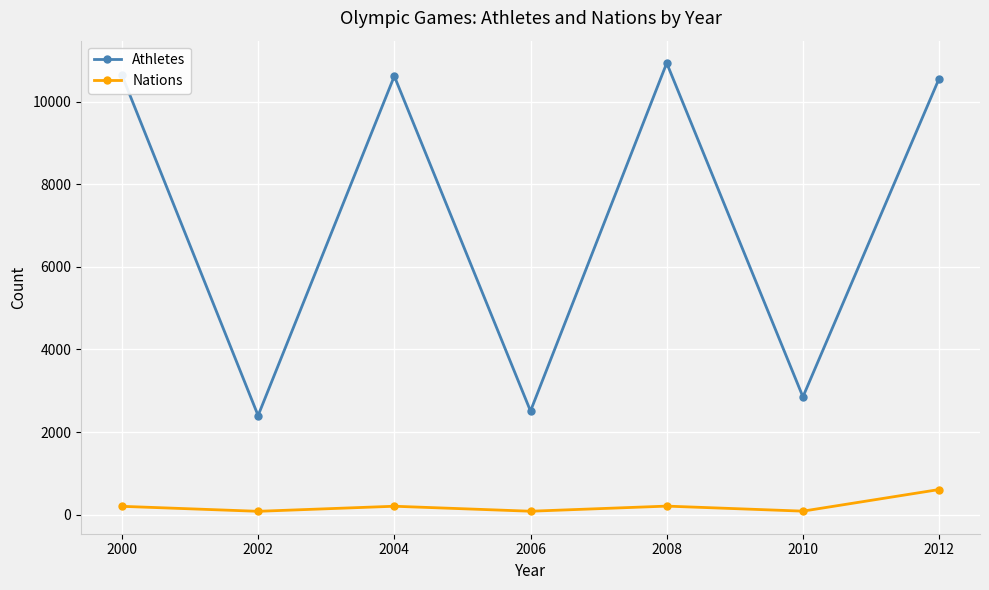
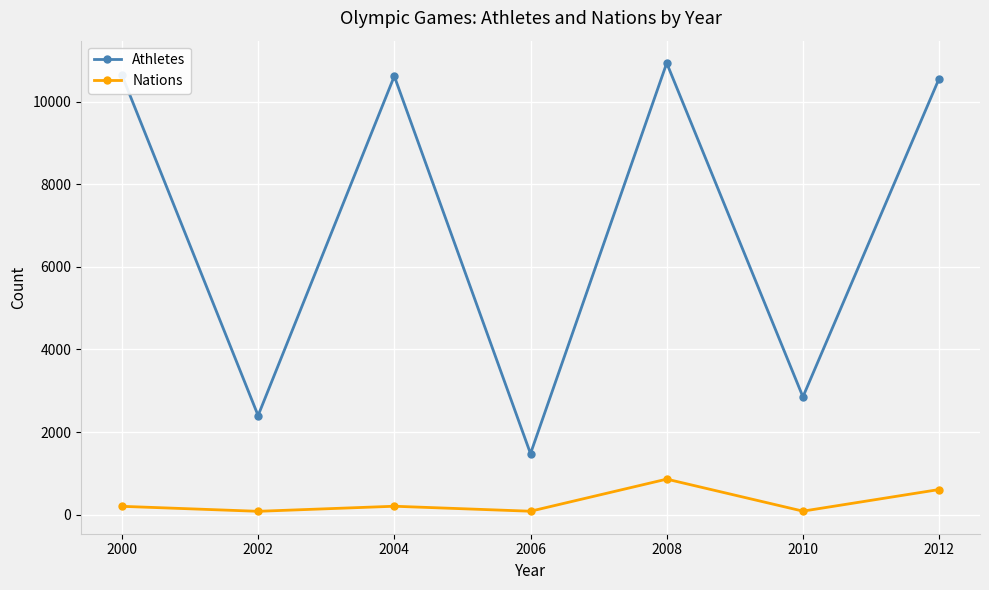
  {
    "Athletes": {
      "2002": 2400,
      "2004": 10600,
-     "2006": 2500,
+     "2006": 1500,
      "2008": 10900,
      "2010": 2900,
      "2012": 10600
    },
    "Nations": {
      "2000": 200,
      "2002": 100,
      "2004": 200,
      "2006": 100,
-     "2008": 200,
+     "2008": 900,
      "2010": 100,
      "2012": 600
    }
  }
